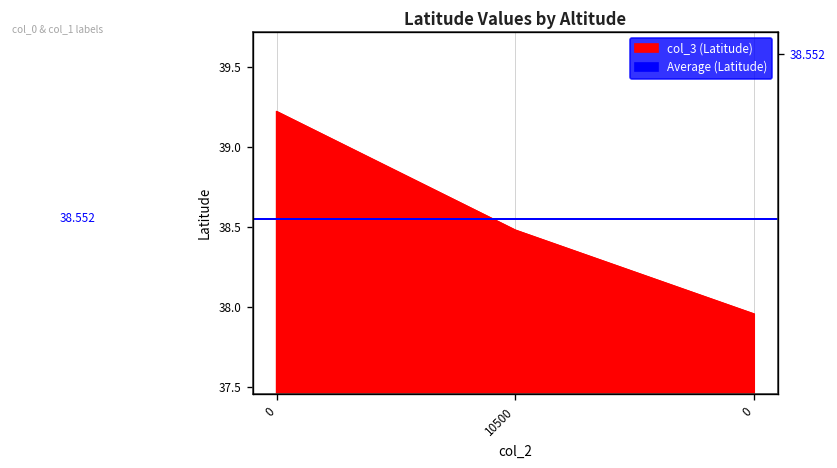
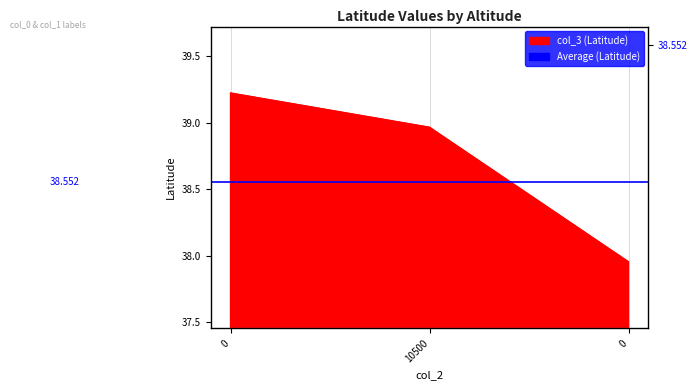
  {
-   "10500": 38.48
+   "10500": 38.97
  }
